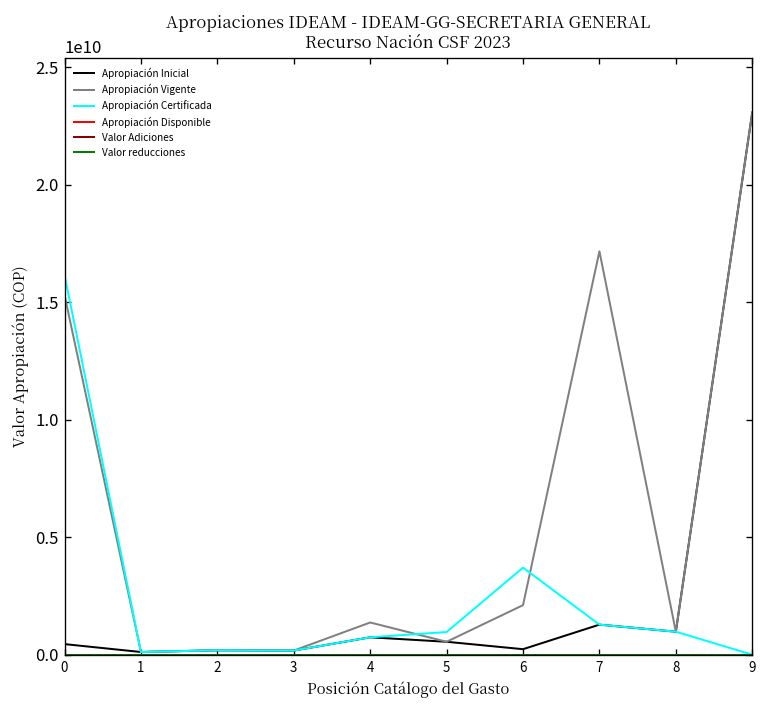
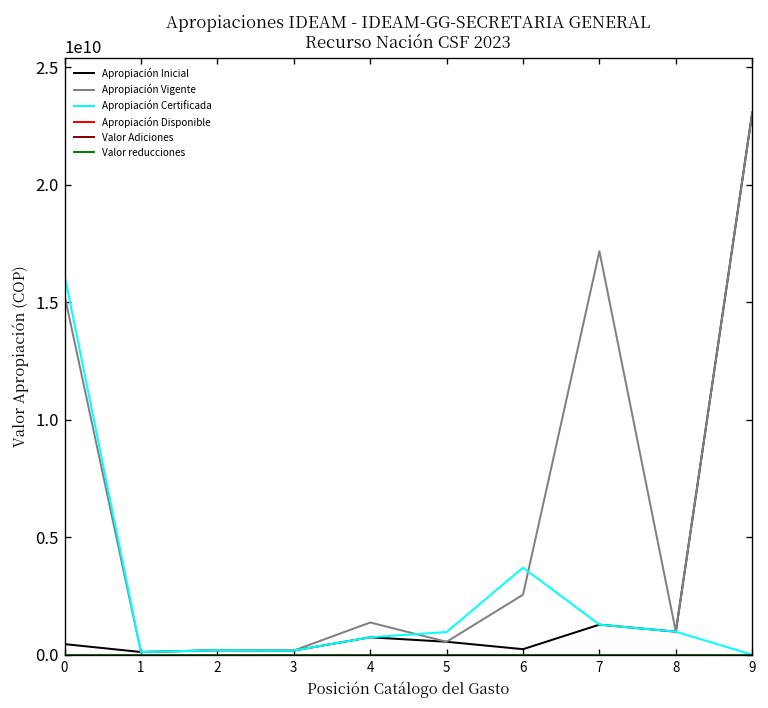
  {
    "Apropiación Inicial": {
      "0": 500000000,
      "6": 200000000
    },
    "Apropiación Vigente": {
      "0": 15300000000,
      "4": 1400000000,
-     "6": 2100000000,
+     "6": 2600000000,
      "7": 17200000000
    },
    "Apropiación Certificada": {
      "0": 16200000000,
      "5": 1000000000,
      "6": 3700000000
    },
    "Valor reducciones": {
      "0": 0,
      "2": 0,
      "3": 0,
      "4": 0,
      "5": 0,
      "6": 0,
      "7": 0,
      "8": 0
    }
  }
